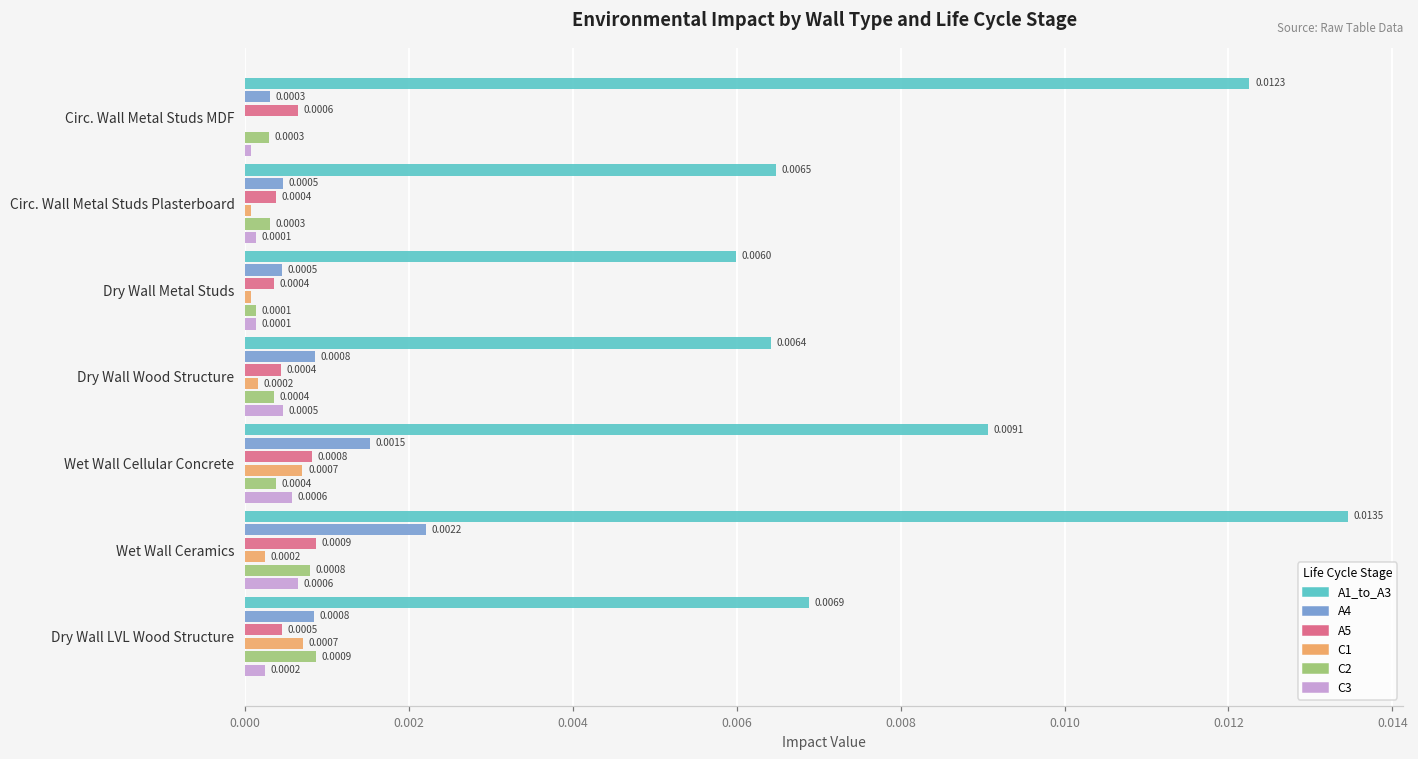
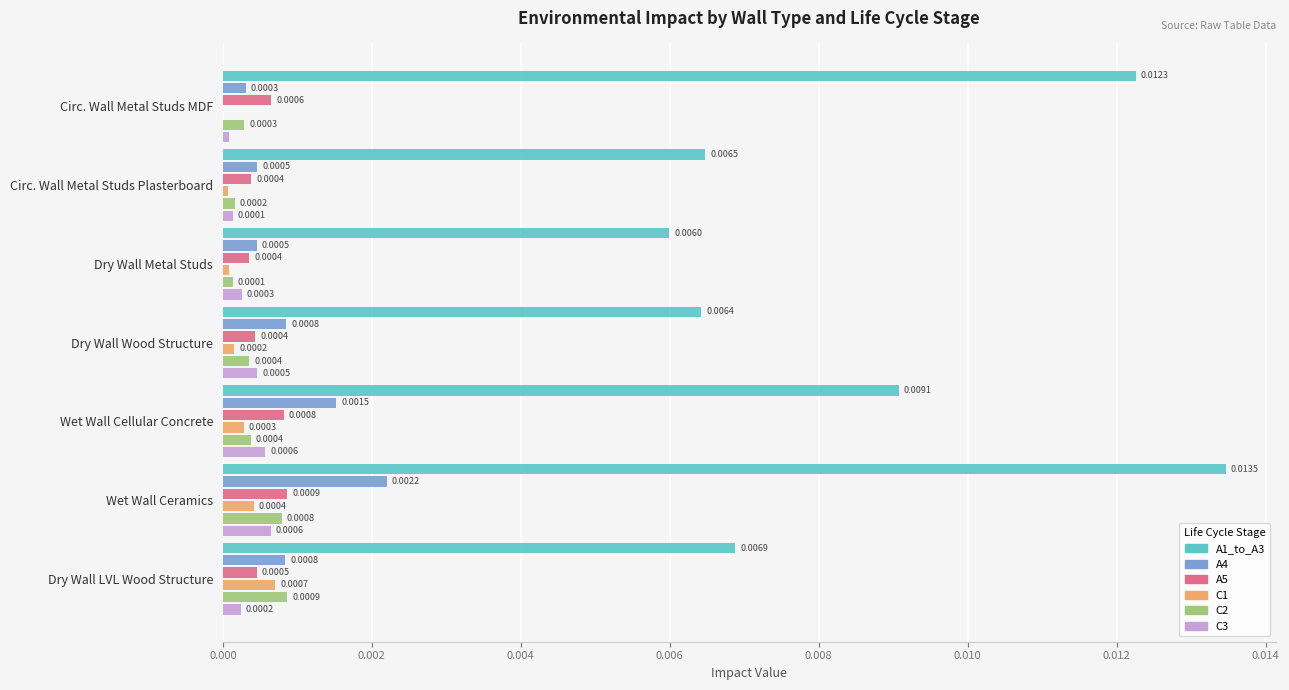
  {
    "A5": {
      "Circ. Wall Metal Studs MDF": 0.0006,
      "Circ. Wall Metal Studs Plasterboard": 0.0004,
      "Dry Wall Metal Studs": 0.0004,
      "Dry Wall Wood Structure": 0.0004,
      "Wet Wall Cellular Concrete": 0.0008,
      "Wet Wall Ceramics": 0.0009,
      "Dry Wall LVL Wood Structure": 0.0005
    },
    "C1": {
      "Dry Wall Wood Structure": 0.0002,
-     "Wet Wall Cellular Concrete": 0.0007,
-     "Wet Wall Ceramics": 0.0002,
+     "Wet Wall Cellular Concrete": 0.0003,
+     "Wet Wall Ceramics": 0.0004,
      "Dry Wall LVL Wood Structure": 0.0007
    },
    "C2": {
      "Circ. Wall Metal Studs MDF": 0.0003,
-     "Circ. Wall Metal Studs Plasterboard": 0.0003,
+     "Circ. Wall Metal Studs Plasterboard": 0.0002,
      "Dry Wall Metal Studs": 0.0001,
      "Dry Wall Wood Structure": 0.0004,
      "Wet Wall Cellular Concrete": 0.0004,
      "Wet Wall Ceramics": 0.0008,
      "Dry Wall LVL Wood Structure": 0.0009
    },
    "C3": {
      "Circ. Wall Metal Studs Plasterboard": 0.0001,
-     "Dry Wall Metal Studs": 0.0001,
+     "Dry Wall Metal Studs": 0.0003,
      "Dry Wall Wood Structure": 0.0005,
      "Wet Wall Cellular Concrete": 0.0006,
      "Wet Wall Ceramics": 0.0006,
      "Dry Wall LVL Wood Structure": 0.0002
    }
  }
